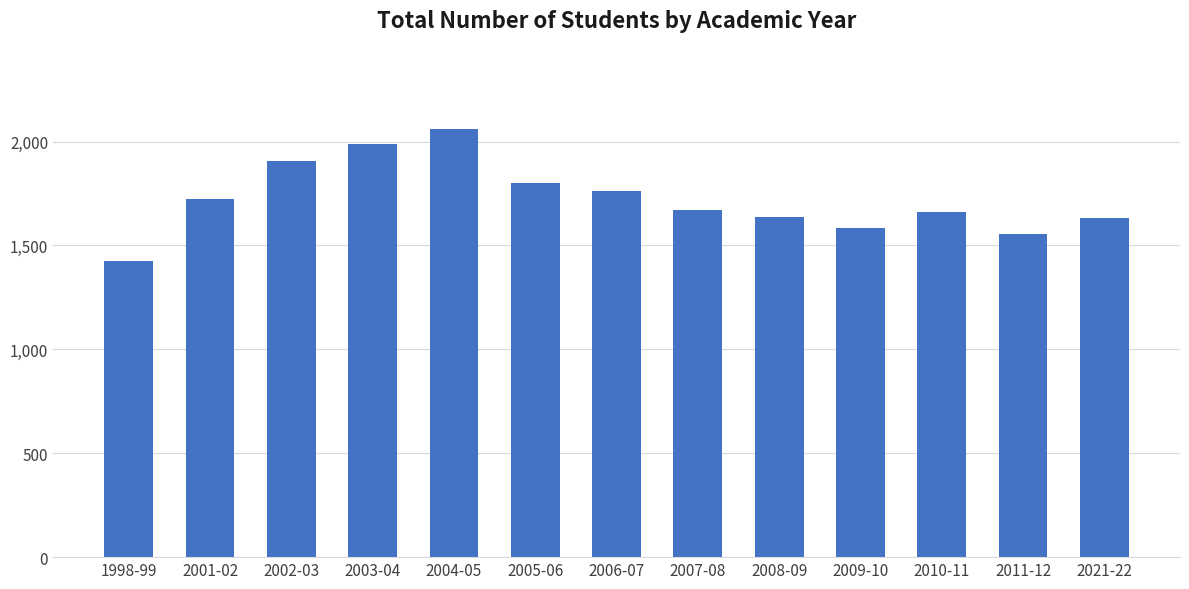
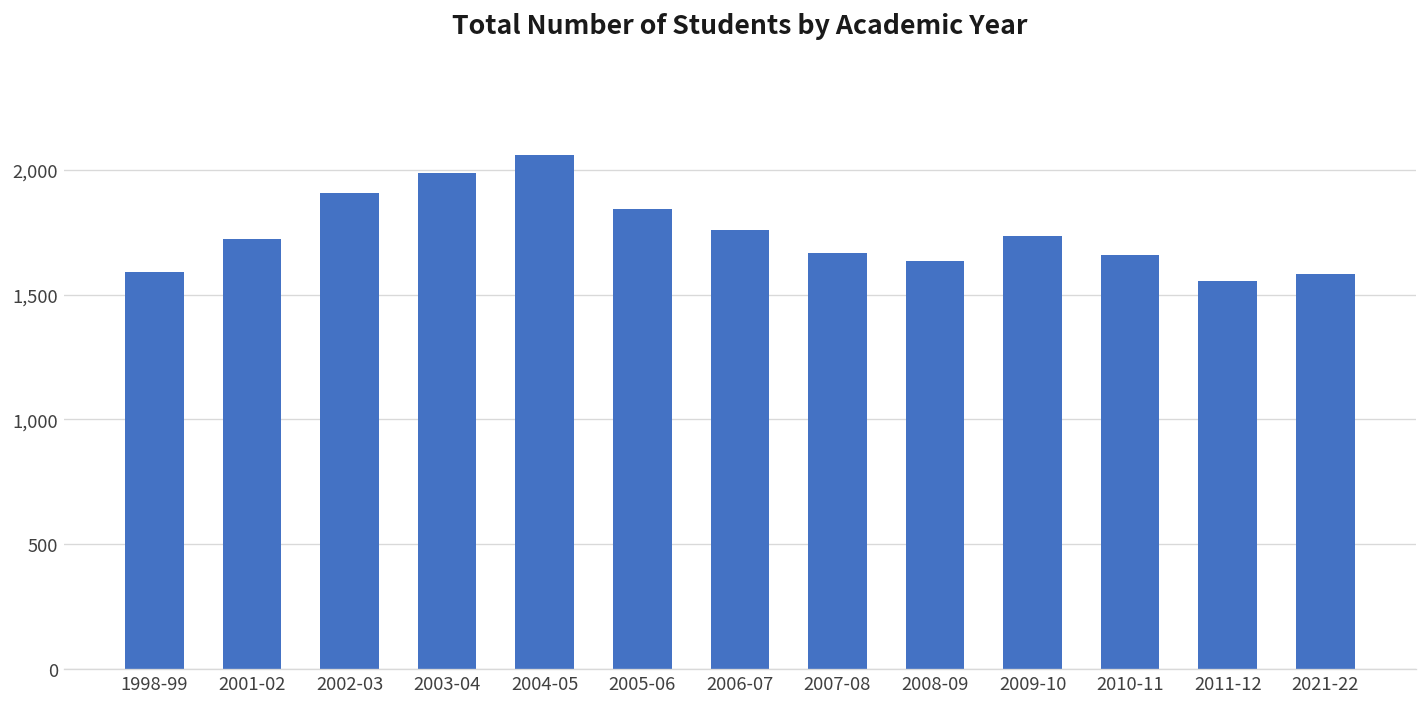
  {
-   "1998-99": "1,420",
+   "1998-99": "1,590",
    "2001-02": "1,730",
    "2002-03": "1,910",
    "2003-04": "1,990",
    "2004-05": "2,060",
-   "2005-06": "1,800",
+   "2005-06": "1,840",
    "2006-07": "1,760",
    "2007-08": "1,670",
    "2008-09": "1,640",
-   "2009-10": "1,580",
+   "2009-10": "1,730",
    "2010-11": "1,660",
    "2011-12": "1,550",
-   "2021-22": "1,630"
+   "2021-22": "1,580"
  }
